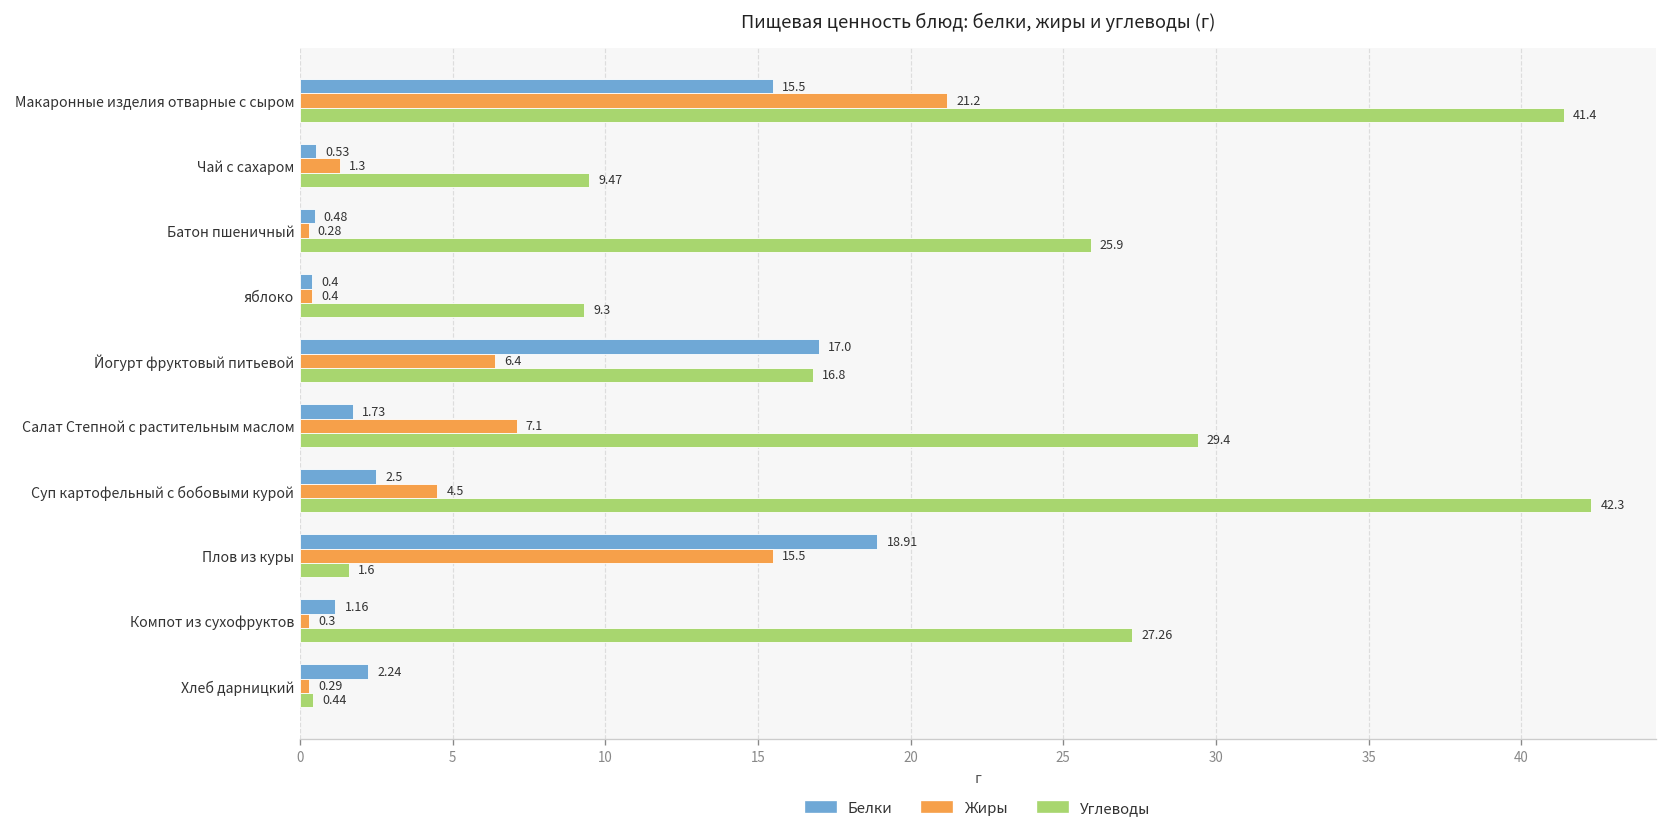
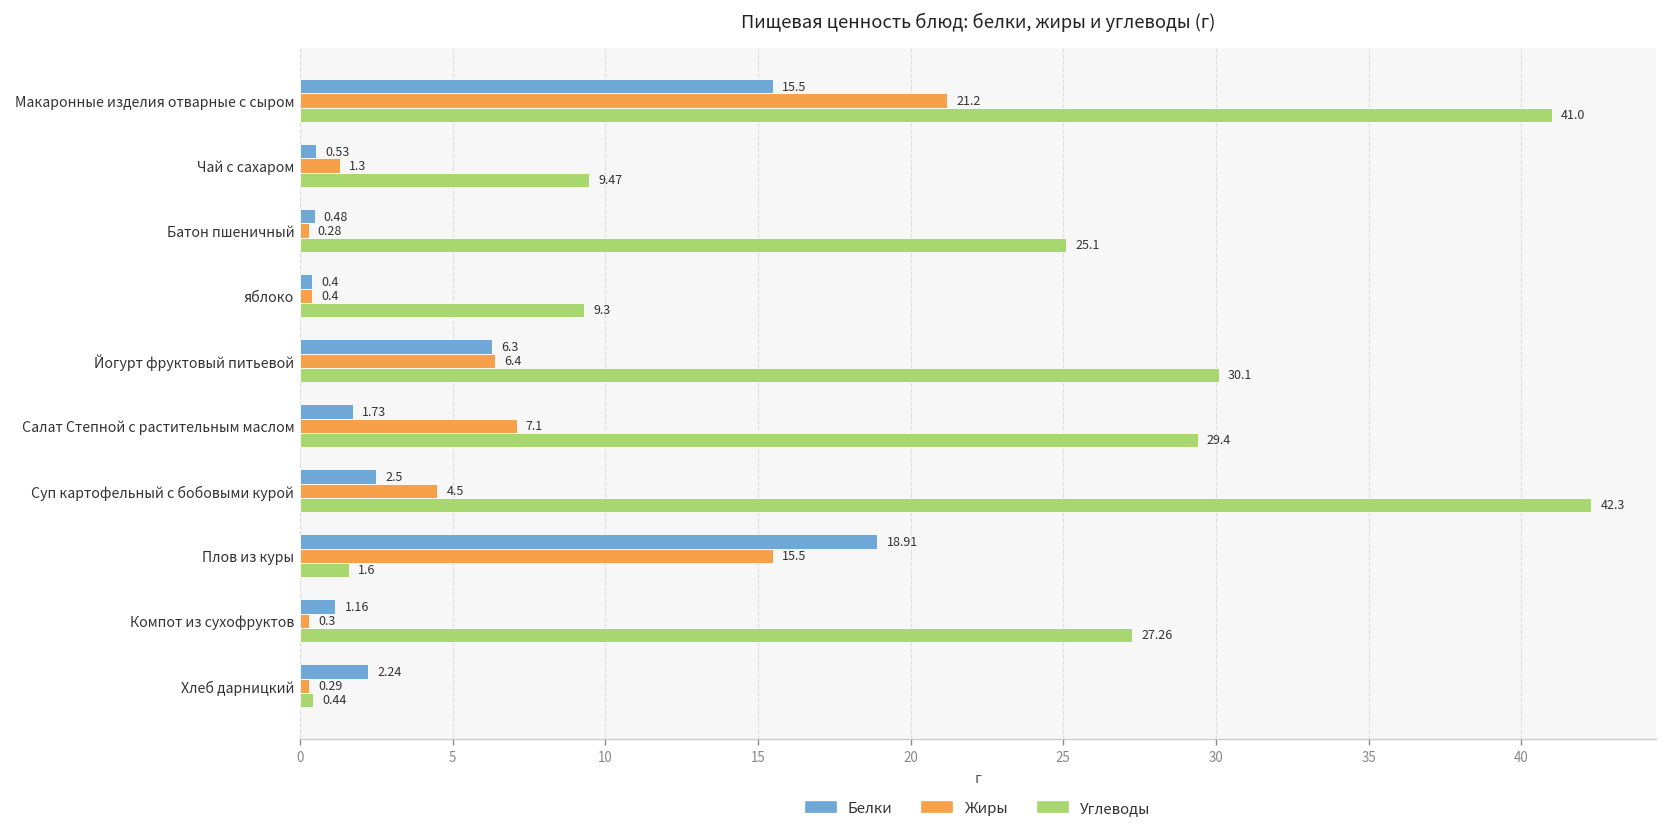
  {
    "Белки": {
      "Макаронные изделия отварные с сыром": 15.5,
      "Чай с сахаром": 0.53,
      "Батон пшеничный": 0.48,
      "яблоко": 0.4,
-     "Йогурт фруктовый питьевой": 17.0,
+     "Йогурт фруктовый питьевой": 6.3,
      "Салат Степной с растительным маслом": 1.73,
      "Суп картофельный с бобовыми курой": 2.5,
      "Плов из куры": 18.91,
      "Компот из сухофруктов": 1.16,
      "Хлеб дарницкий": 2.24
    },
    "Жиры": {
      "Макаронные изделия отварные с сыром": 21.2,
      "Чай с сахаром": 1.3,
      "Батон пшеничный": 0.28,
      "яблоко": 0.4,
      "Йогурт фруктовый питьевой": 6.4,
      "Салат Степной с растительным маслом": 7.1,
      "Суп картофельный с бобовыми курой": 4.5,
      "Плов из куры": 15.5,
      "Компот из сухофруктов": 0.3,
      "Хлеб дарницкий": 0.29
    },
    "Углеводы": {
-     "Макаронные изделия отварные с сыром": 41.4,
+     "Макаронные изделия отварные с сыром": 41.0,
      "Чай с сахаром": 9.47,
-     "Батон пшеничный": 25.9,
+     "Батон пшеничный": 25.1,
      "яблоко": 9.3,
-     "Йогурт фруктовый питьевой": 16.8,
+     "Йогурт фруктовый питьевой": 30.1,
      "Салат Степной с растительным маслом": 29.4,
      "Суп картофельный с бобовыми курой": 42.3,
      "Плов из куры": 1.6,
      "Компот из сухофруктов": 27.26,
      "Хлеб дарницкий": 0.44
    }
  }
